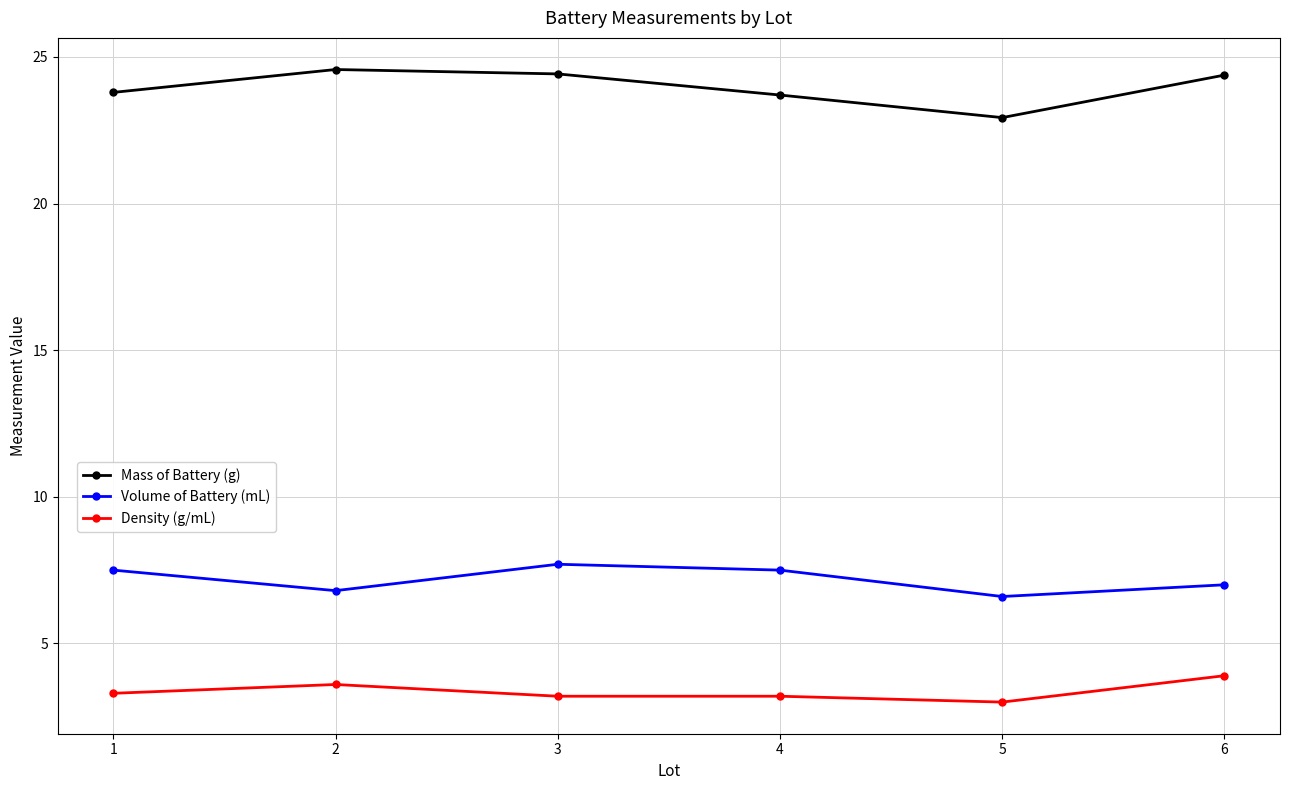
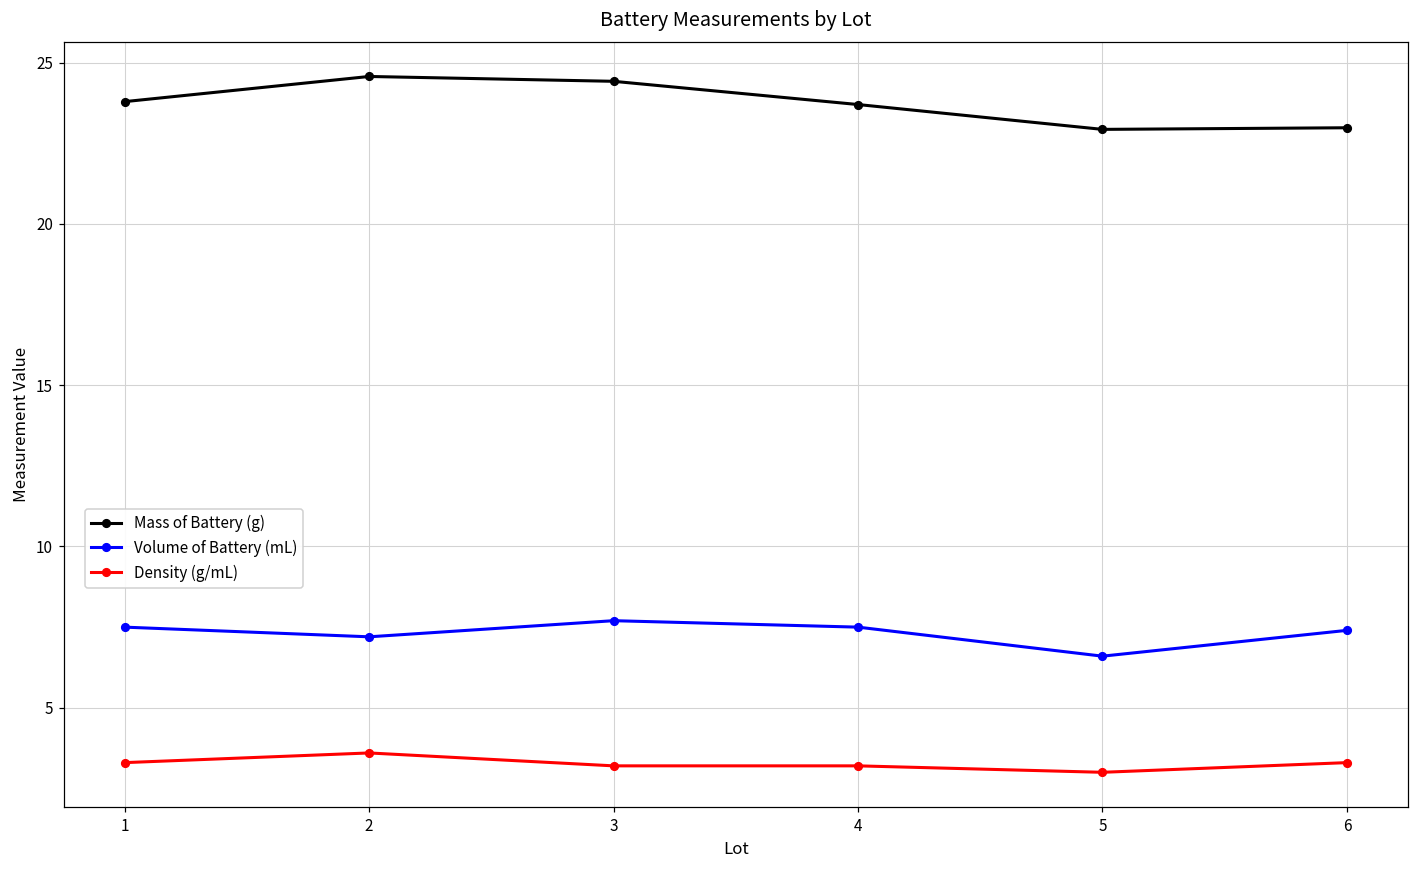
  {
    "Mass of Battery (g)": {
      "1": 23.8,
      "2": 24.6,
      "3": 24.4,
      "4": 23.7,
      "5": 22.9,
-     "6": 24.4
+     "6": 23.0
    },
    "Volume of Battery (mL)": {
      "1": 7.5,
-     "2": 6.8,
+     "2": 7.2,
      "3": 7.7,
      "4": 7.5,
      "5": 6.6,
-     "6": 7.0
+     "6": 7.4
    },
    "Density (g/mL)": {
      "1": 3.3,
      "2": 3.6,
      "3": 3.2,
      "4": 3.2,
      "5": 3.0,
-     "6": 3.9
+     "6": 3.3
    }
  }
